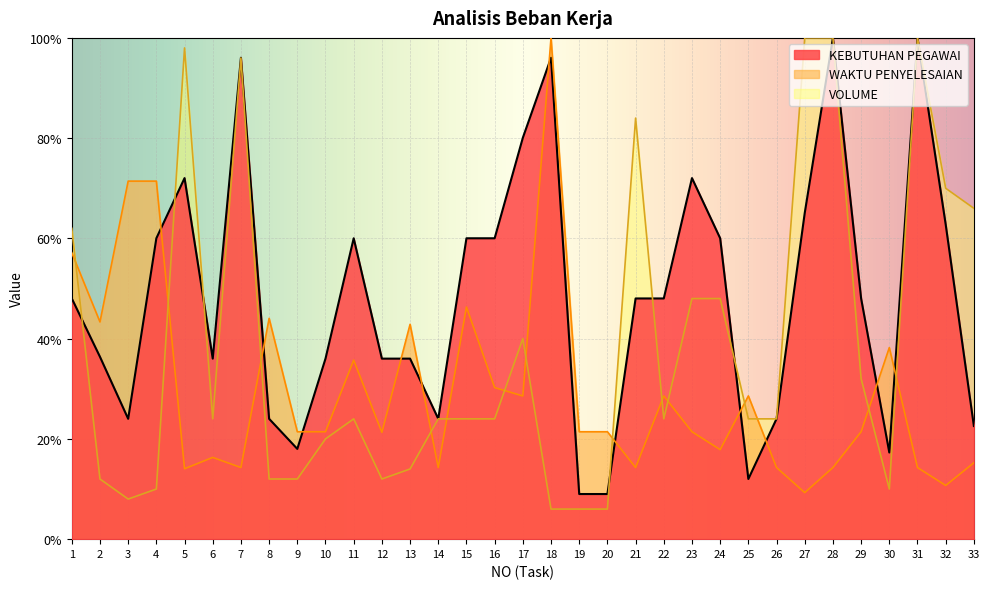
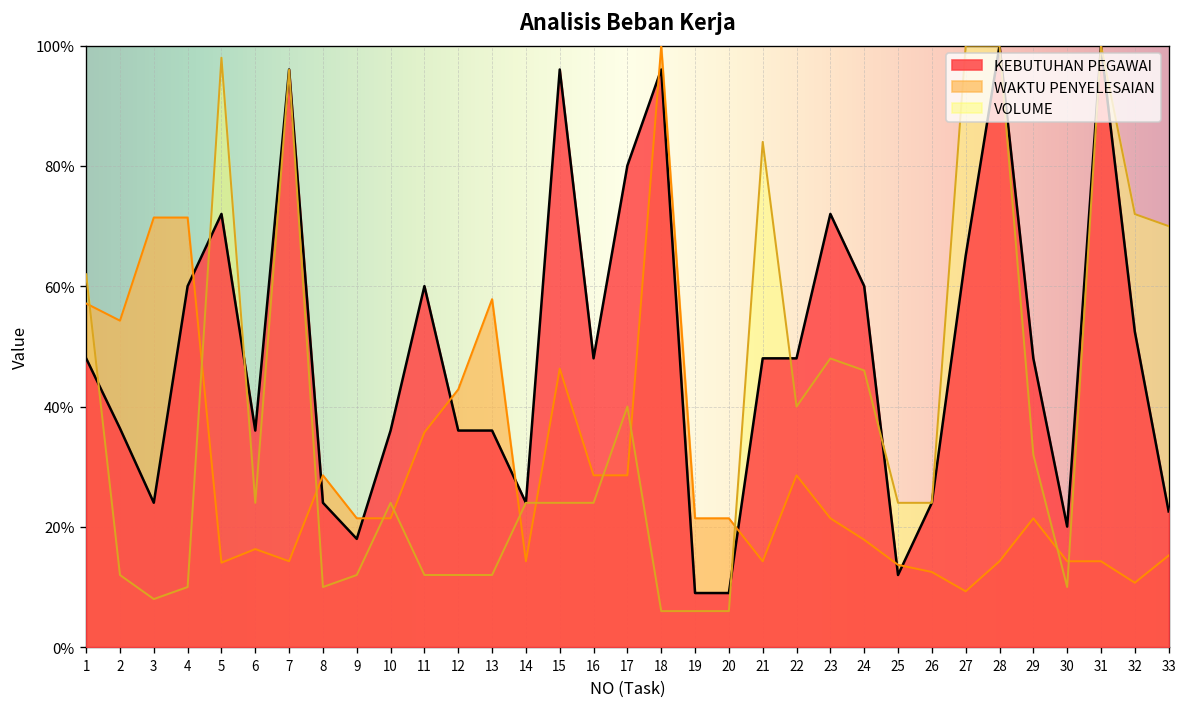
  {
    "KEBUTUHAN PEGAWAI": {
      "1": "48%",
      "2": "36%",
      "3": "24%",
      "4": "60%",
      "5": "72%",
      "6": "36%",
      "8": "24%",
      "9": "18%",
      "10": "36%",
      "11": "60%",
      "12": "36%",
      "13": "36%",
-     "15": "60%",
-     "16": "60%",
+     "15": "96%",
+     "16": "48%",
      "17": "80%",
      "18": "96%",
      "19": "9%",
      "20": "9%",
      "21": "48%",
      "22": "48%",
      "23": "72%",
      "24": "60%",
      "25": "12%",
      "27": "65%",
      "29": "48%",
-     "30": "17%",
-     "32": "63%",
+     "30": "20%",
+     "32": "52%",
      "33": "23%"
    },
    "WAKTU PENYELESAIAN": {
      "1": "57%",
-     "2": "43%",
+     "2": "54%",
      "3": "71%",
      "4": "71%",
      "5": "14%",
      "6": "16%",
      "7": "14%",
-     "8": "44%",
+     "8": "29%",
      "9": "21%",
      "10": "21%",
      "11": "36%",
-     "12": "21%",
-     "13": "43%",
+     "12": "43%",
+     "13": "58%",
      "14": "14%",
      "15": "46%",
-     "16": "30%",
+     "16": "29%",
      "17": "29%",
      "18": "100%",
      "19": "21%",
      "20": "21%",
      "21": "14%",
      "22": "29%",
      "23": "21%",
      "24": "18%",
-     "25": "29%",
-     "26": "14%",
+     "25": "14%",
+     "26": "13%",
      "27": "9%",
      "28": "14%",
      "29": "21%",
-     "30": "38%",
+     "30": "14%",
      "31": "14%",
      "32": "11%",
      "33": "15%"
    },
    "VOLUME": {
      "1": "62%",
      "2": "12%",
      "3": "8%",
      "4": "10%",
      "5": "98%",
      "6": "24%",
-     "8": "12%",
+     "8": "10%",
      "9": "12%",
-     "10": "20%",
-     "11": "24%",
+     "10": "24%",
+     "11": "12%",
      "12": "12%",
-     "13": "14%",
+     "13": "12%",
      "15": "24%",
      "16": "24%",
      "17": "40%",
      "18": "6%",
      "19": "6%",
      "20": "6%",
      "21": "84%",
-     "22": "24%",
+     "22": "40%",
      "23": "48%",
-     "24": "48%",
+     "24": "46%",
      "25": "24%",
      "27": "100%",
      "29": "32%",
      "30": "10%",
-     "32": "70%",
-     "33": "66%"
+     "32": "72%",
+     "33": "70%"
    }
  }
